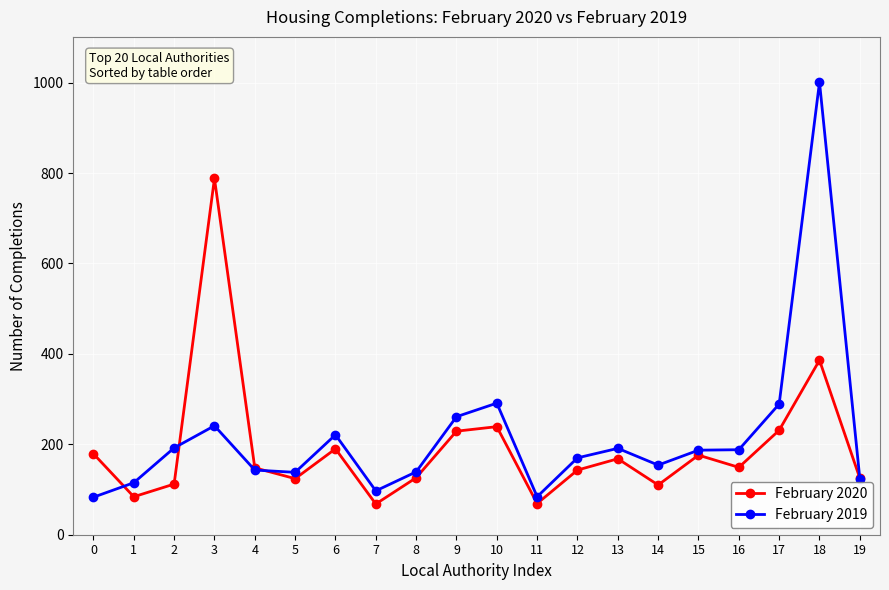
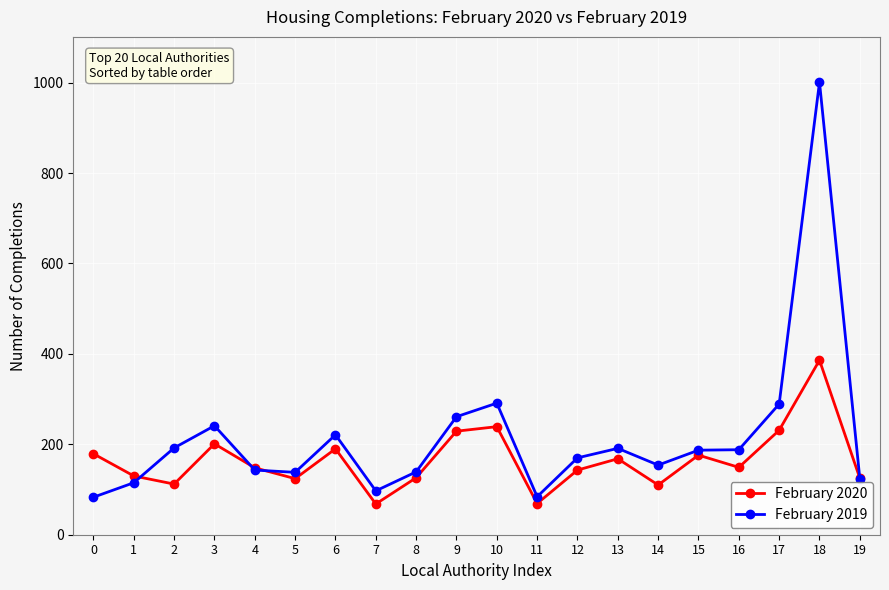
  {
    "February 2020": {
      "0": 180,
-     "1": 80,
+     "1": 130,
      "2": 110,
-     "3": 790,
+     "3": 200,
      "5": 120,
      "6": 190,
      "7": 70,
      "8": 130,
      "9": 230,
      "10": 240,
      "11": 70,
      "12": 140,
      "13": 170,
      "14": 110,
      "15": 180,
      "16": 150,
      "17": 230,
      "18": 390
    },
    "February 2019": {
      "0": 80,
      "1": 120,
      "2": 190,
      "3": 240,
      "5": 140,
      "6": 220,
      "7": 100,
      "8": 140,
      "9": 260,
      "10": 290,
      "11": 80,
      "12": 170,
      "13": 190,
      "14": 150,
      "15": 190,
      "16": 190,
      "17": 290,
      "18": 1000
    }
  }
